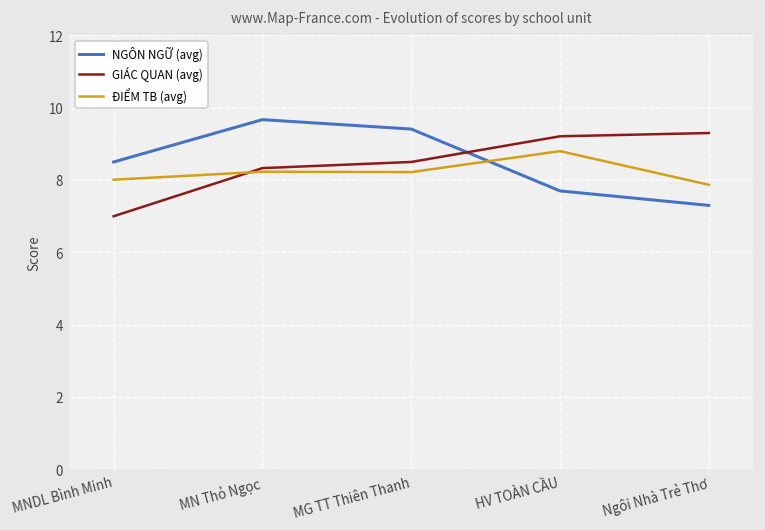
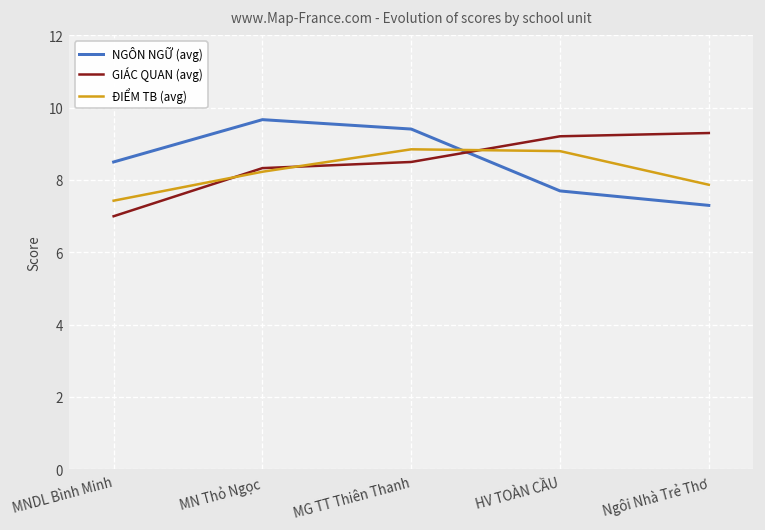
  {
    "NGÔN NGỮ (avg)": {
      "MNDL Bình Minh": 8.5,
      "MN Thỏ Ngọc": 9.7,
      "MG TT Thiên Thanh": 9.4,
      "HV TOÀN CẦU": 7.7,
      "Ngôi Nhà Trẻ Thơ": 7.3
    },
    "GIÁC QUAN (avg)": {
      "MNDL Bình Minh": 7.0,
      "MN Thỏ Ngọc": 8.3,
      "MG TT Thiên Thanh": 8.5,
      "HV TOÀN CẦU": 9.2,
      "Ngôi Nhà Trẻ Thơ": 9.3
    },
    "ĐIỂM TB (avg)": {
-     "MNDL Bình Minh": 8.0,
+     "MNDL Bình Minh": 7.4,
      "MN Thỏ Ngọc": 8.2,
-     "MG TT Thiên Thanh": 8.2,
+     "MG TT Thiên Thanh": 8.9,
      "HV TOÀN CẦU": 8.8,
      "Ngôi Nhà Trẻ Thơ": 7.9
    }
  }
